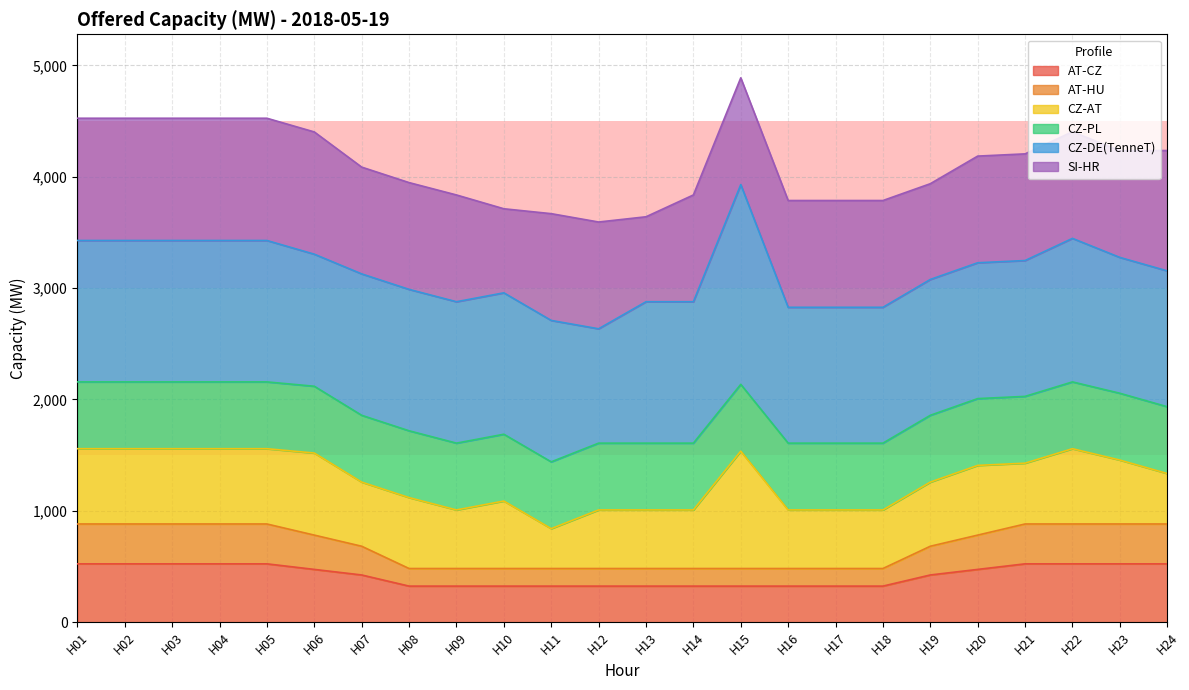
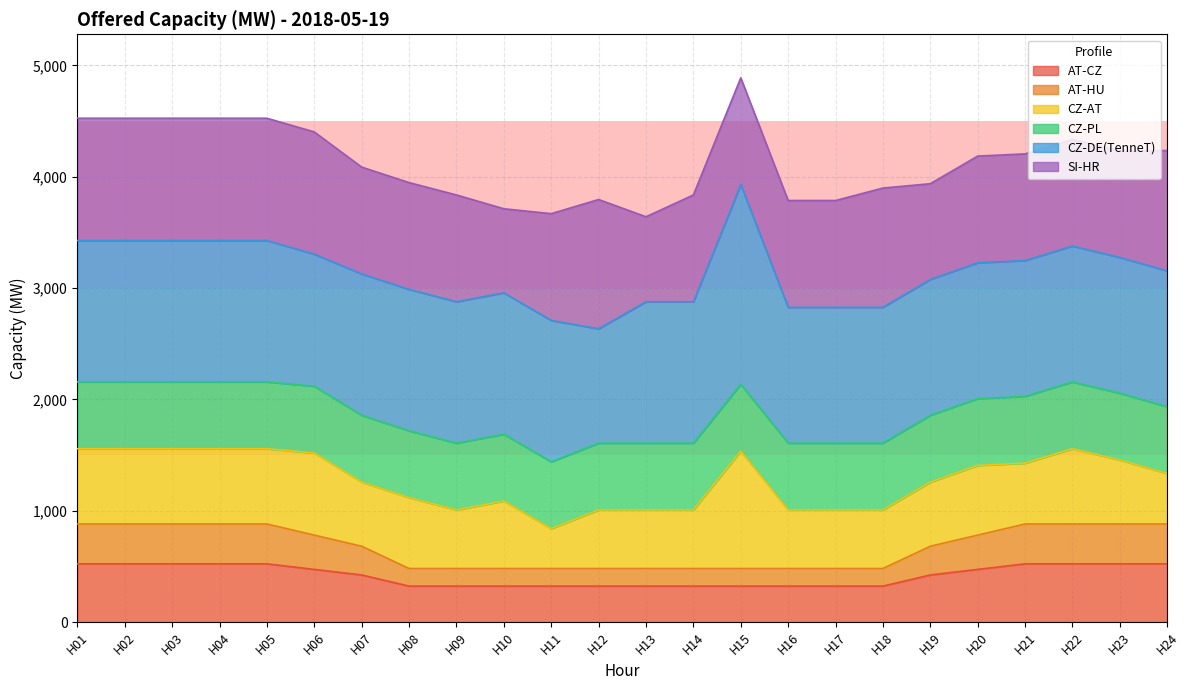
  {
    "CZ-AT": {
      "H01": "680",
      "H02": "680",
      "H03": "680",
      "H04": "680",
      "H05": "680",
      "H06": "740",
      "H07": "580",
      "H08": "640",
      "H09": "530",
      "H10": "610",
      "H11": "360",
      "H12": "530",
      "H13": "530",
      "H14": "530",
      "H15": "1,050",
      "H16": "530",
      "H17": "530",
      "H18": "530",
      "H19": "580",
      "H20": "630",
      "H21": "550",
      "H22": "680",
      "H23": "570",
      "H24": "450"
    },
    "CZ-PL": {
      "H01": "600",
      "H02": "600",
      "H03": "600",
      "H04": "600",
      "H05": "600",
      "H06": "600",
      "H07": "600",
      "H08": "600",
      "H09": "600",
      "H10": "600",
      "H11": "600",
      "H12": "600",
      "H13": "600",
      "H14": "600",
      "H15": "600",
      "H16": "600",
      "H17": "600",
      "H18": "600",
      "H19": "600",
      "H20": "600",
      "H21": "600",
      "H22": "600",
      "H23": "600",
      "H24": "600"
    },
    "CZ-DE(TenneT)": {
      "H01": "1,270",
      "H02": "1,270",
      "H03": "1,270",
      "H04": "1,270",
      "H05": "1,270",
      "H06": "1,190",
      "H07": "1,270",
      "H08": "1,270",
      "H09": "1,270",
      "H10": "1,270",
      "H11": "1,270",
      "H12": "1,030",
      "H13": "1,270",
      "H14": "1,270",
      "H15": "1,790",
      "H16": "1,220",
      "H17": "1,220",
      "H18": "1,220",
      "H19": "1,220",
      "H20": "1,220",
      "H21": "1,220",
-     "H22": "1,290",
+     "H22": "1,220",
      "H23": "1,220",
      "H24": "1,220"
    },
    "SI-HR": {
      "H01": "1,100",
      "H02": "1,100",
      "H03": "1,100",
      "H04": "1,100",
      "H05": "1,100",
      "H06": "1,100",
      "H07": "960",
      "H08": "960",
      "H09": "960",
      "H10": "760",
      "H11": "960",
-     "H12": "960",
+     "H12": "1,160",
      "H13": "760",
      "H14": "960",
      "H15": "960",
      "H16": "960",
      "H17": "960",
-     "H18": "960",
+     "H18": "1,070",
      "H19": "860",
      "H20": "960",
      "H21": "960",
      "H24": "1,080"
    }
  }
